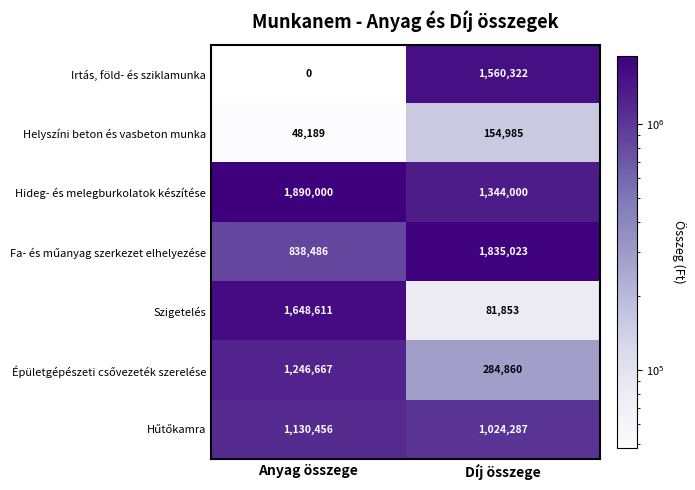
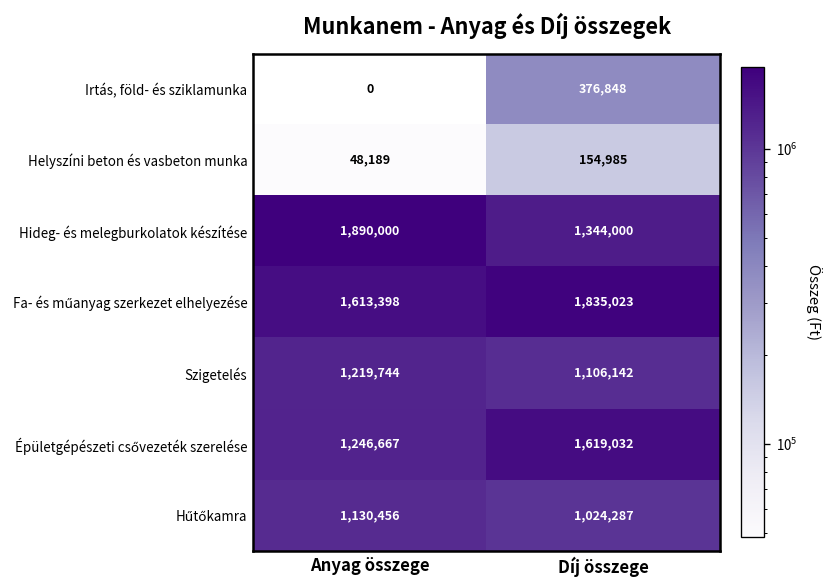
  {
    "Irtás, föld- és sziklamunka": {
      "Anyag összege": "0",
-     "Díj összege": "1,560,322"
+     "Díj összege": "376,848"
    },
    "Helyszíni beton és vasbeton munka": {
      "Anyag összege": "48,189",
      "Díj összege": "154,985"
    },
    "Hideg- és melegburkolatok készítése": {
      "Anyag összege": "1,890,000",
      "Díj összege": "1,344,000"
    },
    "Fa- és műanyag szerkezet elhelyezése": {
-     "Anyag összege": "838,486",
+     "Anyag összege": "1,613,398",
      "Díj összege": "1,835,023"
    },
    "Szigetelés": {
-     "Anyag összege": "1,648,611",
-     "Díj összege": "81,853"
+     "Anyag összege": "1,219,744",
+     "Díj összege": "1,106,142"
    },
    "Épületgépészeti csővezeték szerelése": {
      "Anyag összege": "1,246,667",
-     "Díj összege": "284,860"
+     "Díj összege": "1,619,032"
    },
    "Hűtőkamra": {
      "Anyag összege": "1,130,456",
      "Díj összege": "1,024,287"
    }
  }
